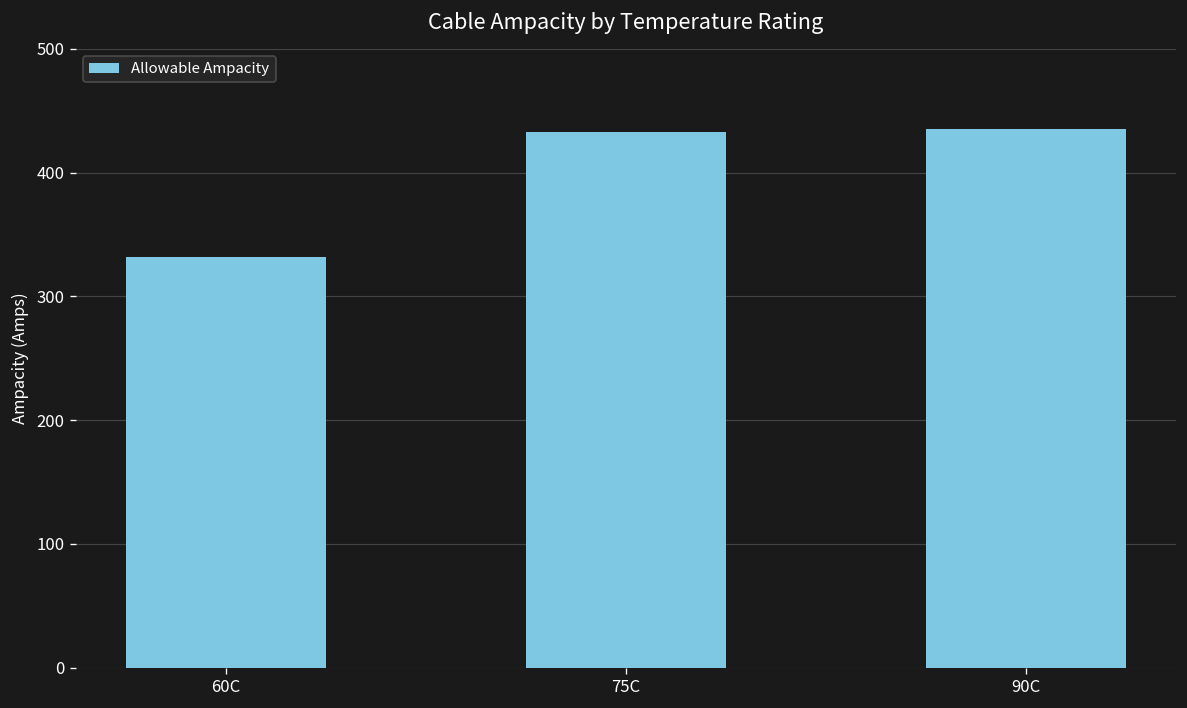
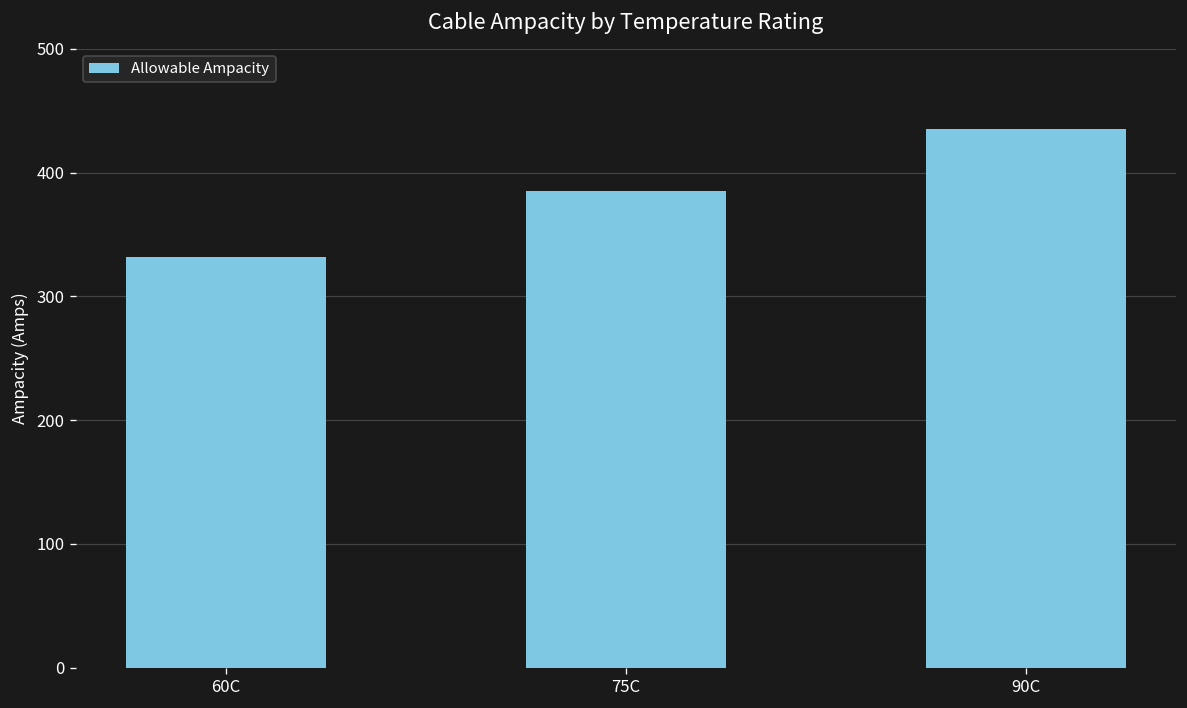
  {
    "60C": 332,
-   "75C": 433,
+   "75C": 385,
    "90C": 435
  }
